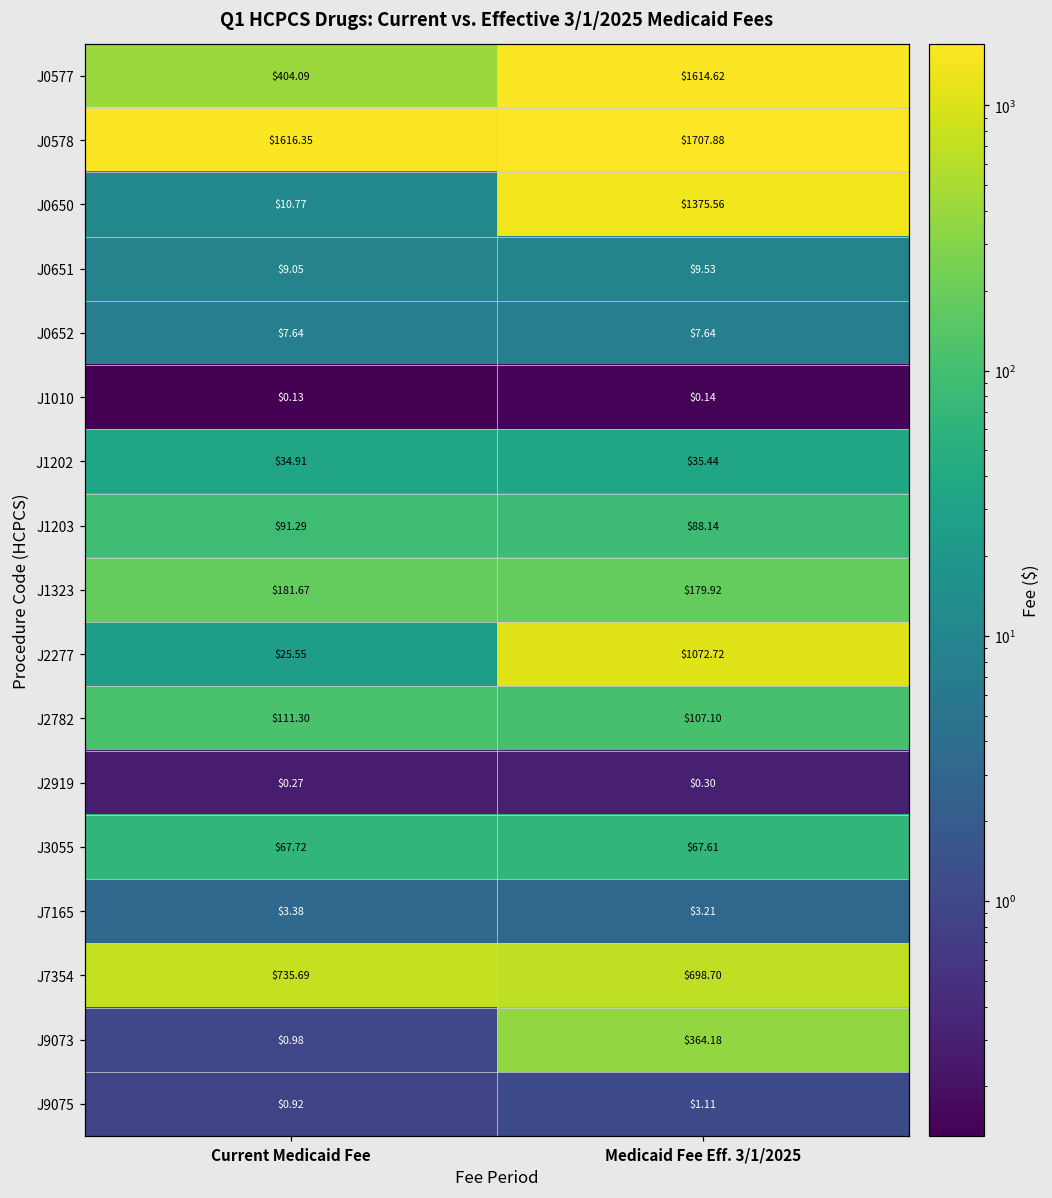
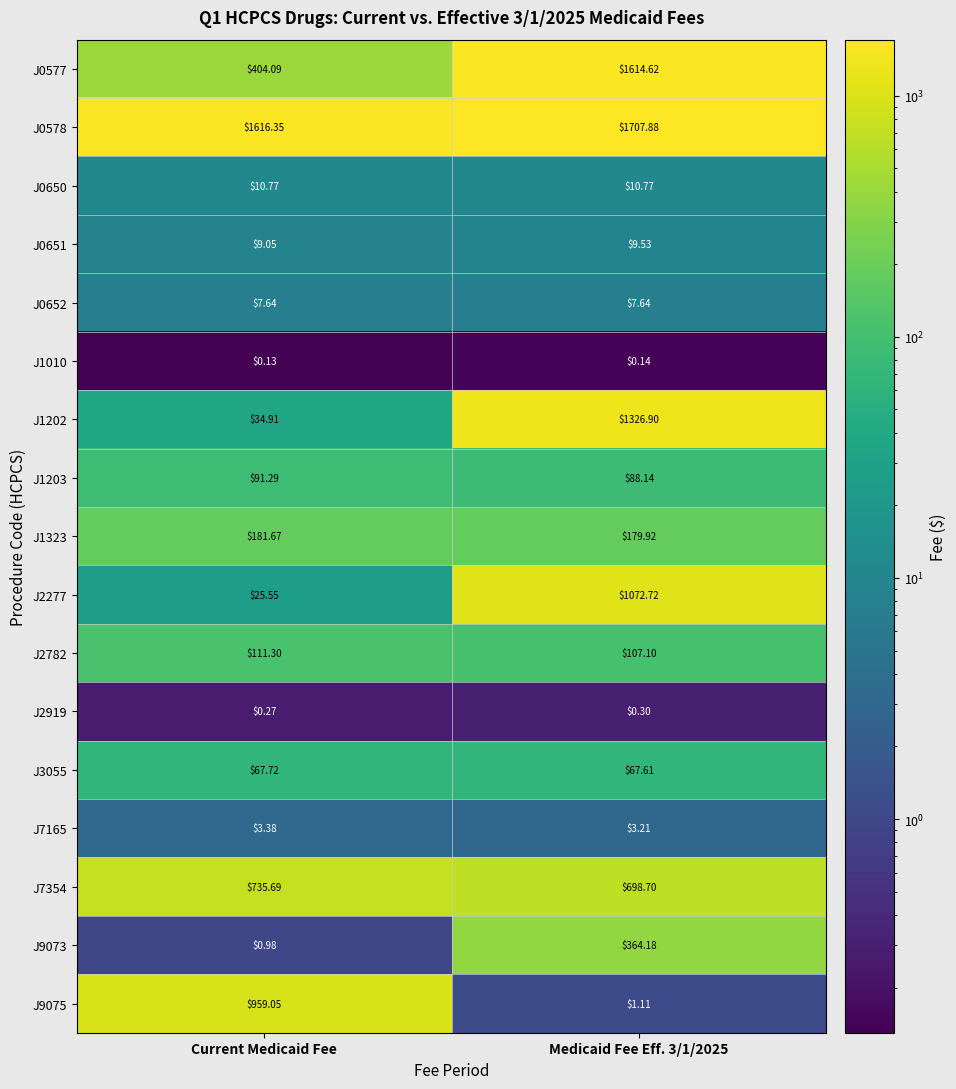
  {
    "J0577": {
      "Current Medicaid Fee": "$404.09",
      "Medicaid Fee Eff. 3/1/2025": "$1614.62"
    },
    "J0578": {
      "Current Medicaid Fee": "$1616.35",
      "Medicaid Fee Eff. 3/1/2025": "$1707.88"
    },
    "J0650": {
      "Current Medicaid Fee": "$10.77",
-     "Medicaid Fee Eff. 3/1/2025": "$1375.56"
+     "Medicaid Fee Eff. 3/1/2025": "$10.77"
    },
    "J0651": {
      "Current Medicaid Fee": "$9.05",
      "Medicaid Fee Eff. 3/1/2025": "$9.53"
    },
    "J0652": {
      "Current Medicaid Fee": "$7.64",
      "Medicaid Fee Eff. 3/1/2025": "$7.64"
    },
    "J1010": {
      "Current Medicaid Fee": "$0.13",
      "Medicaid Fee Eff. 3/1/2025": "$0.14"
    },
    "J1202": {
      "Current Medicaid Fee": "$34.91",
-     "Medicaid Fee Eff. 3/1/2025": "$35.44"
+     "Medicaid Fee Eff. 3/1/2025": "$1326.90"
    },
    "J1203": {
      "Current Medicaid Fee": "$91.29",
      "Medicaid Fee Eff. 3/1/2025": "$88.14"
    },
    "J1323": {
      "Current Medicaid Fee": "$181.67",
      "Medicaid Fee Eff. 3/1/2025": "$179.92"
    },
    "J2277": {
      "Current Medicaid Fee": "$25.55",
      "Medicaid Fee Eff. 3/1/2025": "$1072.72"
    },
    "J2782": {
      "Current Medicaid Fee": "$111.30",
      "Medicaid Fee Eff. 3/1/2025": "$107.10"
    },
    "J2919": {
      "Current Medicaid Fee": "$0.27",
      "Medicaid Fee Eff. 3/1/2025": "$0.30"
    },
    "J3055": {
      "Current Medicaid Fee": "$67.72",
      "Medicaid Fee Eff. 3/1/2025": "$67.61"
    },
    "J7165": {
      "Current Medicaid Fee": "$3.38",
      "Medicaid Fee Eff. 3/1/2025": "$3.21"
    },
    "J7354": {
      "Current Medicaid Fee": "$735.69",
      "Medicaid Fee Eff. 3/1/2025": "$698.70"
    },
    "J9073": {
      "Current Medicaid Fee": "$0.98",
      "Medicaid Fee Eff. 3/1/2025": "$364.18"
    },
    "J9075": {
-     "Current Medicaid Fee": "$0.92",
+     "Current Medicaid Fee": "$959.05",
      "Medicaid Fee Eff. 3/1/2025": "$1.11"
    }
  }
